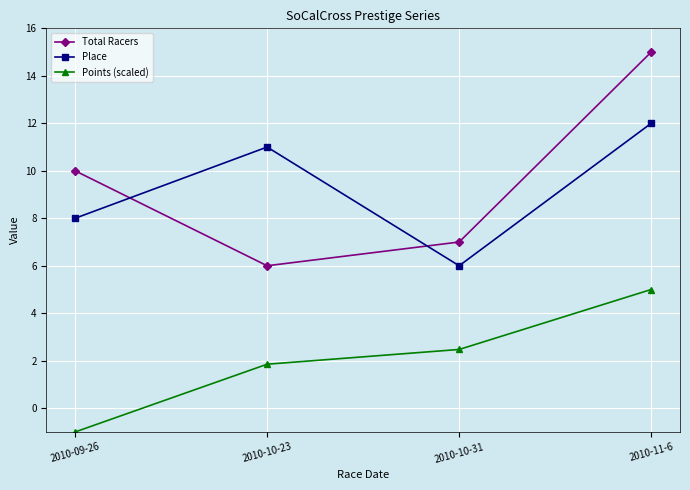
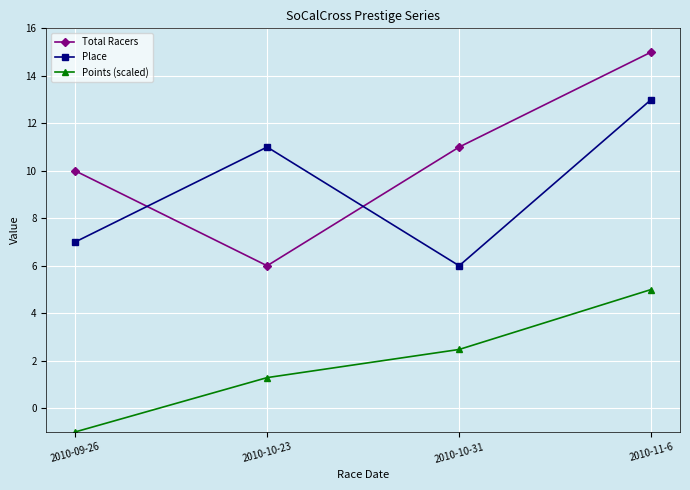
  {
    "Total Racers": {
      "2010-09-26": 10,
      "2010-10-23": 6,
-     "2010-10-31": 7,
+     "2010-10-31": 11,
      "2010-11-6": 15
    },
    "Place": {
-     "2010-09-26": 8,
+     "2010-09-26": 7,
      "2010-10-23": 11,
      "2010-10-31": 6,
-     "2010-11-6": 12
+     "2010-11-6": 13
    },
    "Points (scaled)": {
      "2010-09-26": -1.0,
-     "2010-10-23": 1.9,
+     "2010-10-23": 1.3,
      "2010-10-31": 2.5,
      "2010-11-6": 5.0
    }
  }
